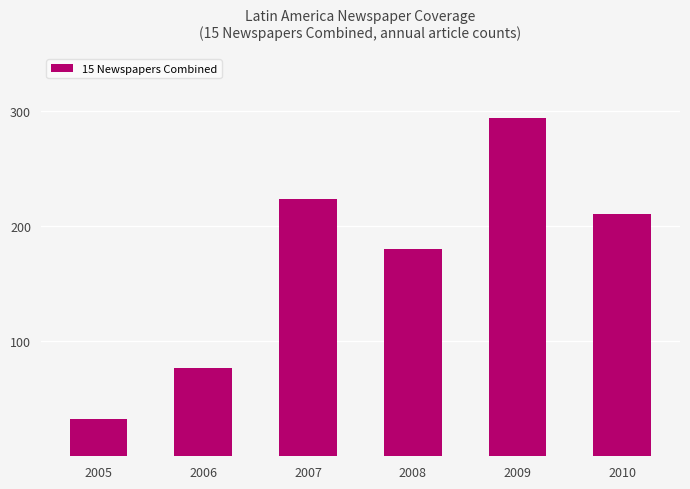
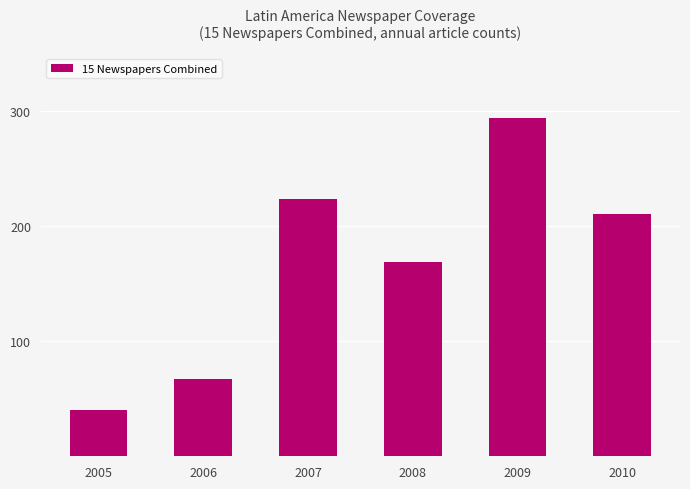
  {
-   "2005": 32,
-   "2006": 77,
+   "2005": 40,
+   "2006": 67,
    "2007": 224,
-   "2008": 180,
+   "2008": 169,
    "2009": 294,
    "2010": 211
  }
